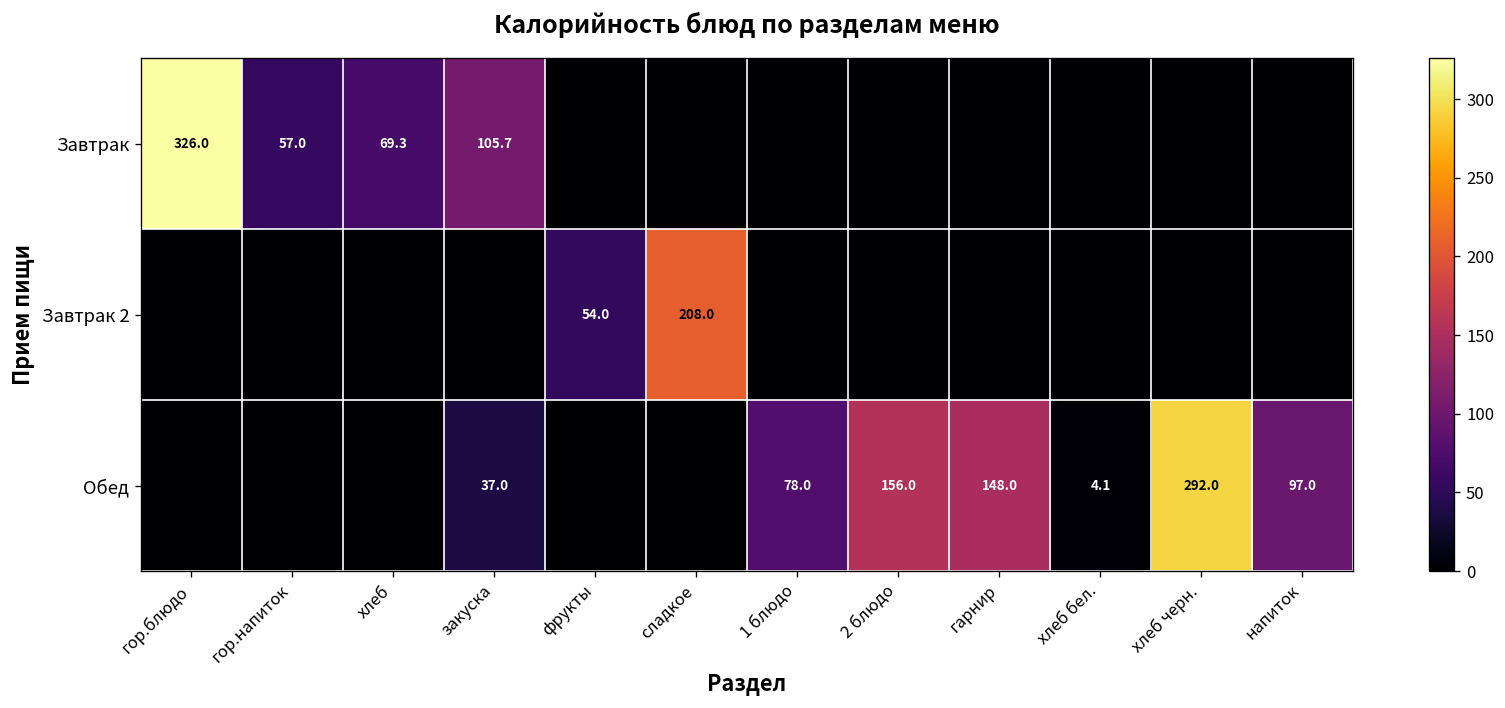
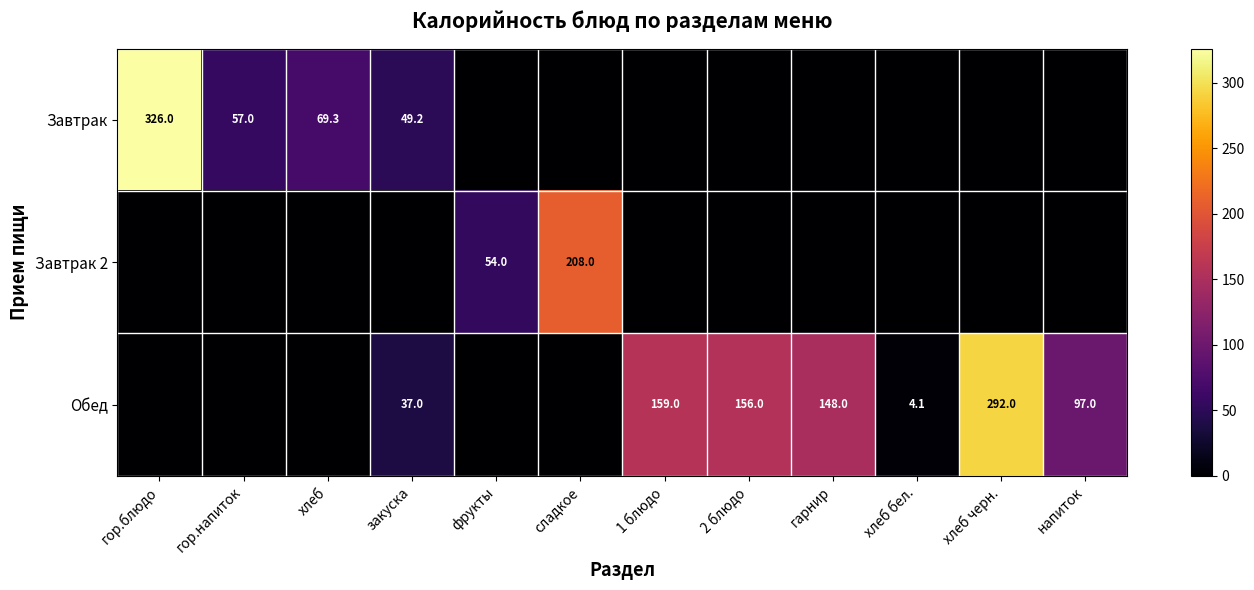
  {
    "Завтрак": {
      "гор.блюдо": 326.0,
      "гор.напиток": 57.0,
      "хлеб": 69.3,
-     "закуска": 105.7
+     "закуска": 49.2
    },
    "Завтрак 2": {
      "фрукты": 54.0,
      "сладкое": 208.0
    },
    "Обед": {
      "закуска": 37.0,
-     "1 блюдо": 78.0,
+     "1 блюдо": 159.0,
      "2 блюдо": 156.0,
      "гарнир": 148.0,
      "хлеб бел.": 4.1,
      "хлеб черн.": 292.0,
      "напиток": 97.0
    }
  }
